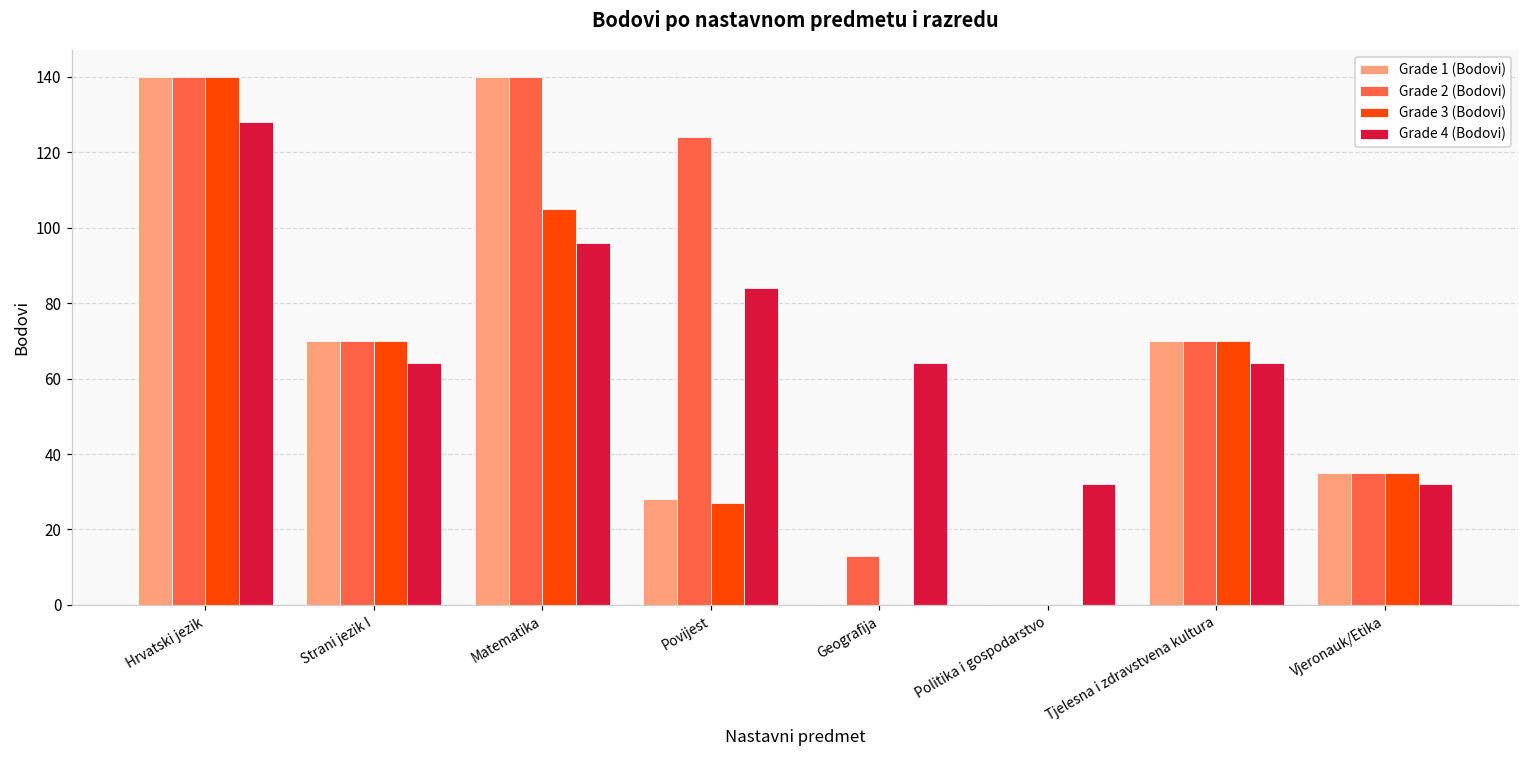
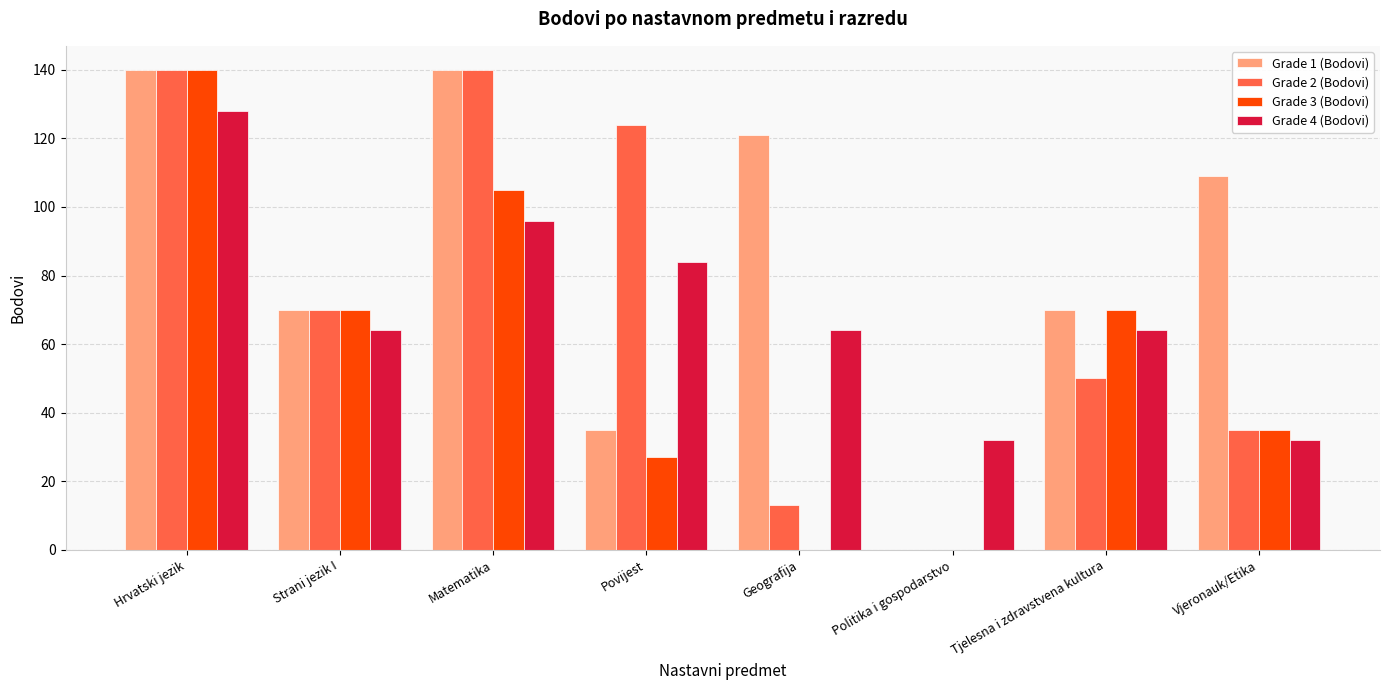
  {
    "Grade 1 (Bodovi)": {
      "Hrvatski jezik": 140,
      "Strani jezik I": 70,
      "Matematika": 140,
-     "Povijest": 28,
-     "Geografija": 0,
+     "Povijest": 35,
+     "Geografija": 121,
      "Politika i gospodarstvo": 0,
      "Tjelesna i zdravstvena kultura": 70,
-     "Vjeronauk/Etika": 35
+     "Vjeronauk/Etika": 109
    },
    "Grade 2 (Bodovi)": {
      "Hrvatski jezik": 140,
      "Strani jezik I": 70,
      "Matematika": 140,
      "Povijest": 124,
      "Geografija": 13,
      "Politika i gospodarstvo": 0,
-     "Tjelesna i zdravstvena kultura": 70,
+     "Tjelesna i zdravstvena kultura": 50,
      "Vjeronauk/Etika": 35
    },
    "Grade 3 (Bodovi)": {
      "Hrvatski jezik": 140,
      "Strani jezik I": 70,
      "Matematika": 105,
      "Povijest": 27,
      "Geografija": 0,
      "Politika i gospodarstvo": 0,
      "Tjelesna i zdravstvena kultura": 70,
      "Vjeronauk/Etika": 35
    },
    "Grade 4 (Bodovi)": {
      "Hrvatski jezik": 128,
      "Strani jezik I": 64,
      "Matematika": 96,
      "Povijest": 84,
      "Geografija": 64,
      "Politika i gospodarstvo": 32,
      "Tjelesna i zdravstvena kultura": 64,
      "Vjeronauk/Etika": 32
    }
  }
